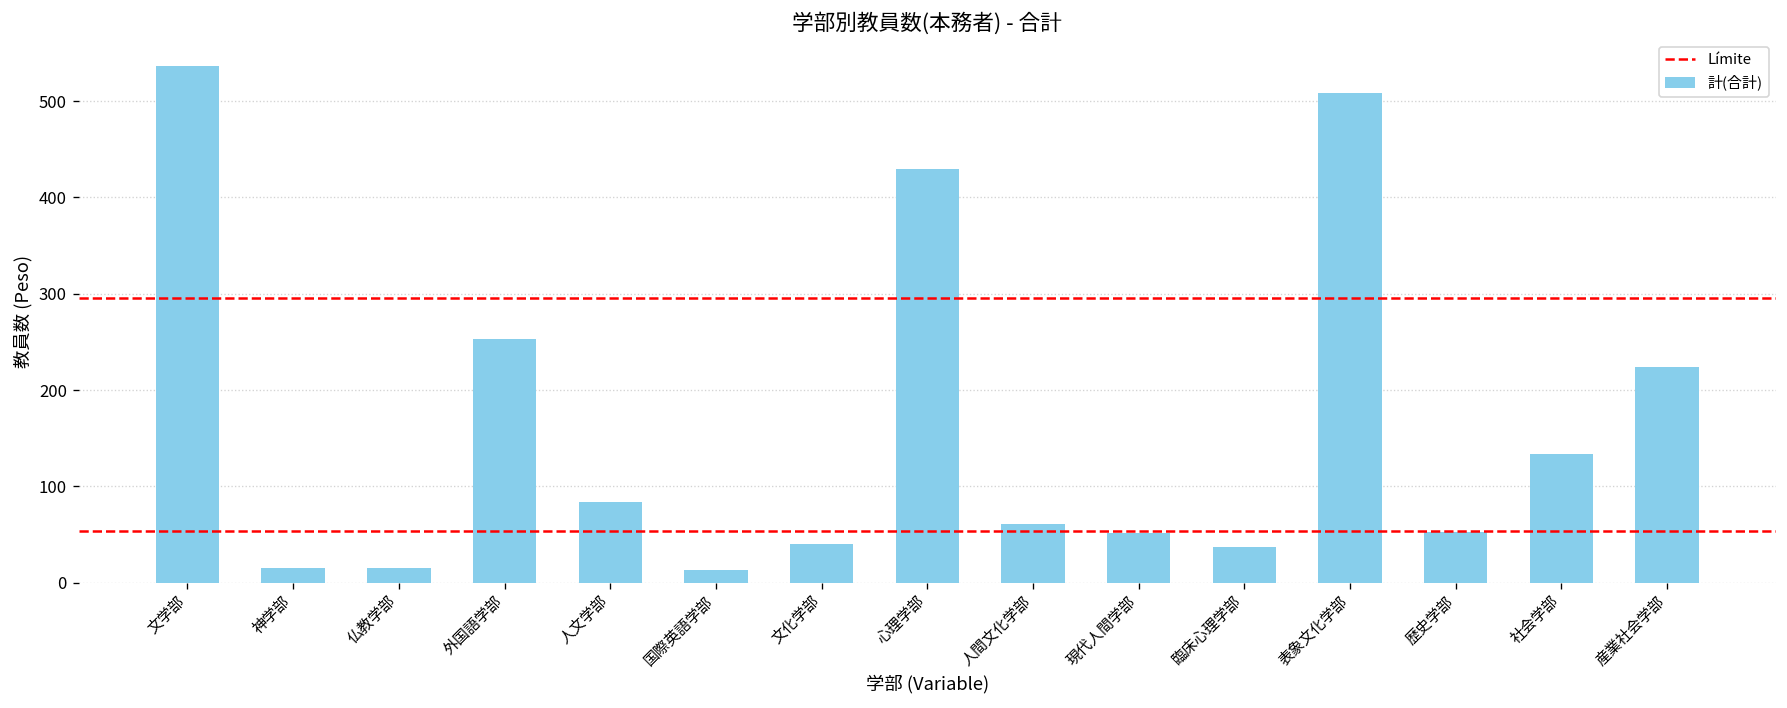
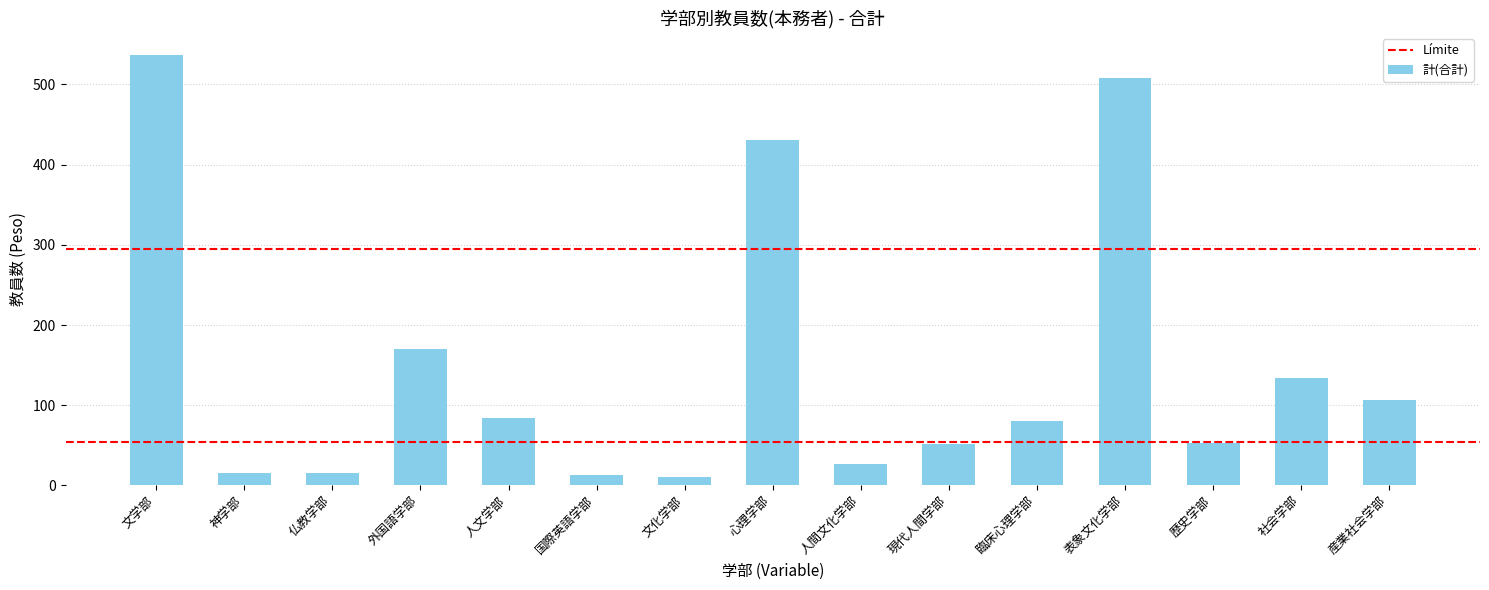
  {
    "文学部": 540,
    "神学部": 20,
    "仏教学部": 20,
-   "外国語学部": 250,
+   "外国語学部": 170,
    "人文学部": 80,
    "国際英語学部": 10,
-   "文化学部": 40,
+   "文化学部": 10,
    "心理学部": 430,
-   "人間文化学部": 60,
+   "人間文化学部": 30,
    "現代人間学部": 50,
-   "臨床心理学部": 40,
+   "臨床心理学部": 80,
    "表象文化学部": 510,
    "歴史学部": 50,
    "社会学部": 130,
-   "産業社会学部": 220
+   "産業社会学部": 110
  }
